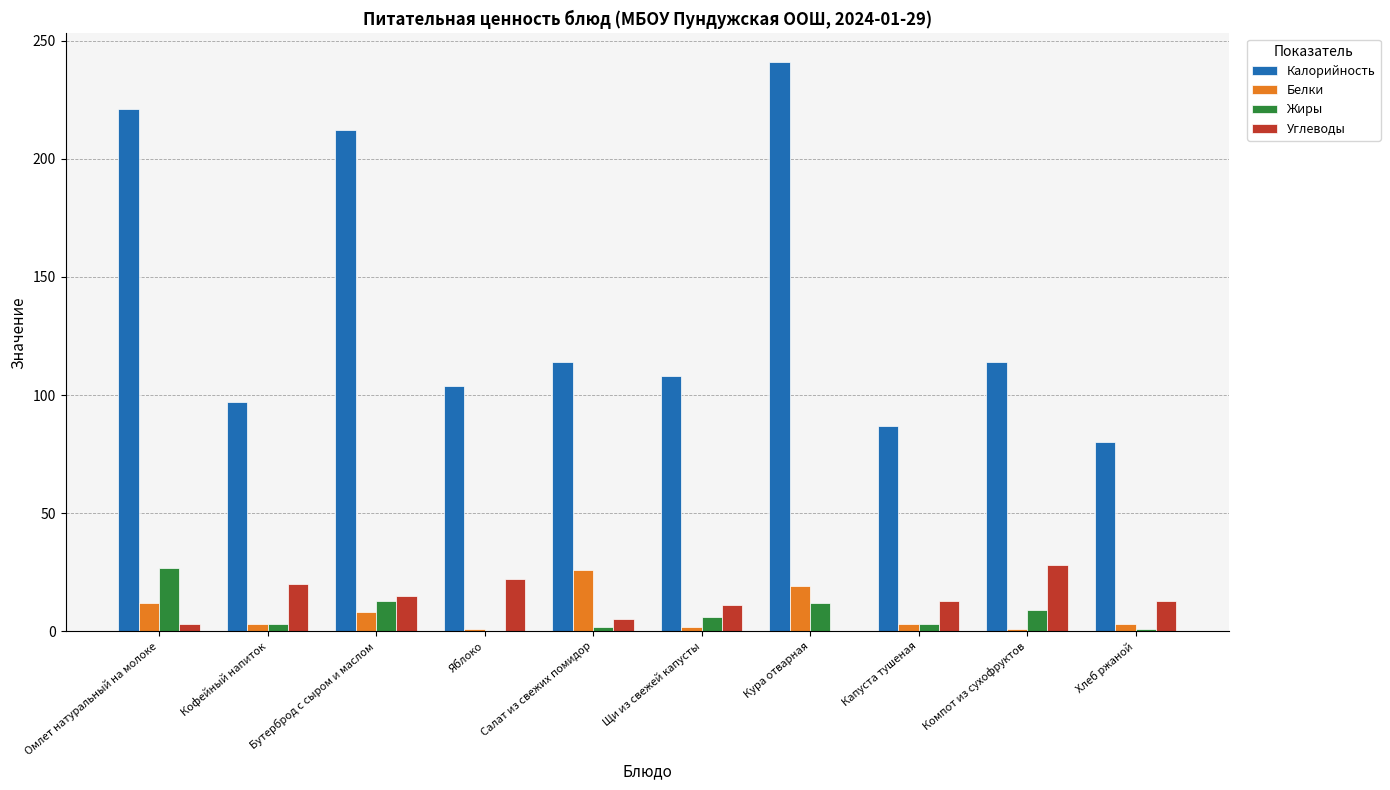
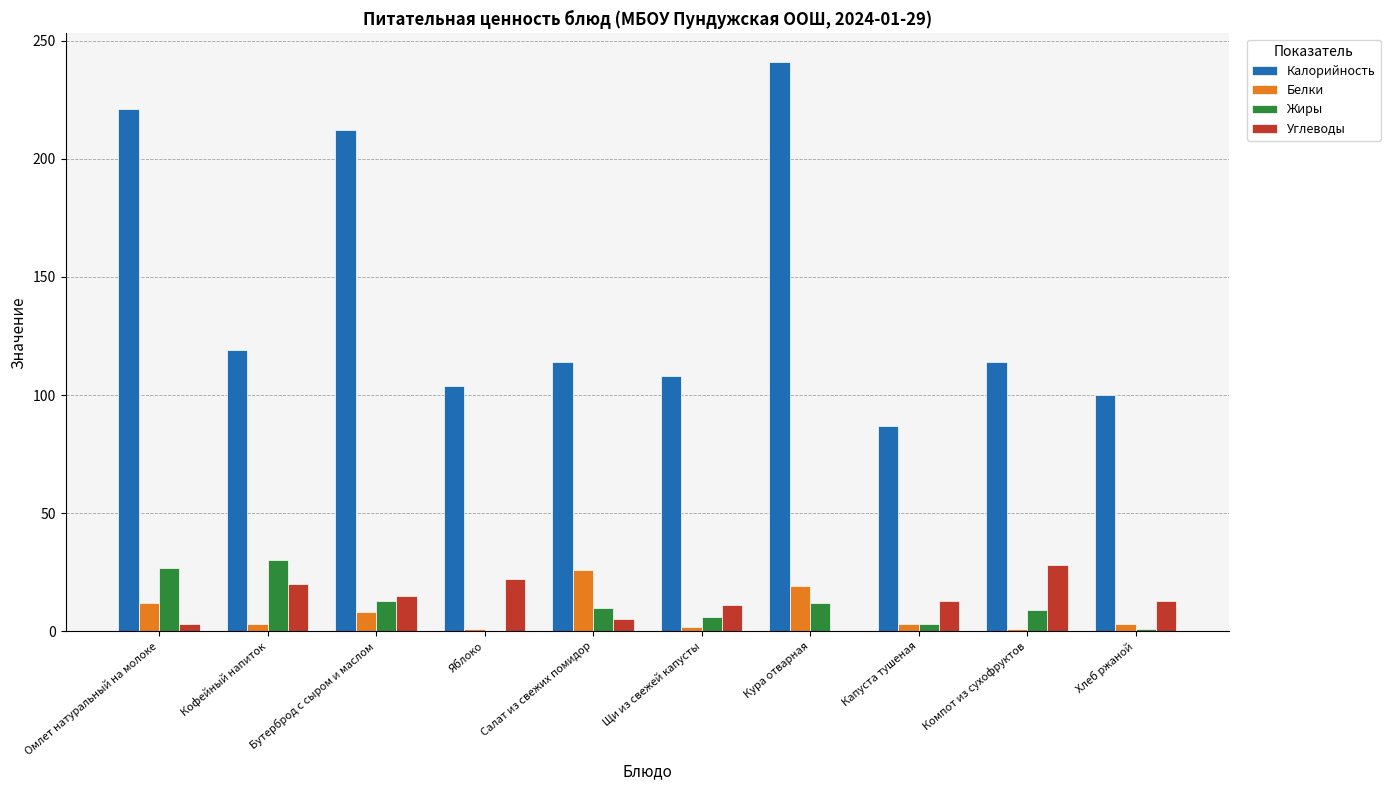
  {
    "Калорийность": {
      "Омлет натуральный на молоке": 221,
-     "Кофейный напиток": 97,
+     "Кофейный напиток": 119,
      "Бутерброд с сыром и маслом": 212,
      "Яблоко": 104,
      "Салат из свежих помидор": 114,
      "Щи из свежей капусты": 108,
      "Кура отварная": 241,
      "Капуста тушеная": 87,
      "Компот из сухофруктов": 114,
-     "Хлеб ржаной": 80
+     "Хлеб ржаной": 100
    },
    "Белки": {
      "Омлет натуральный на молоке": 12,
      "Кофейный напиток": 3,
      "Бутерброд с сыром и маслом": 8,
      "Салат из свежих помидор": 26,
      "Щи из свежей капусты": 2,
      "Кура отварная": 19,
      "Капуста тушеная": 3,
      "Хлеб ржаной": 3
    },
    "Жиры": {
      "Омлет натуральный на молоке": 27,
-     "Кофейный напиток": 3,
+     "Кофейный напиток": 30,
      "Бутерброд с сыром и маслом": 13,
      "Яблоко": 0,
-     "Салат из свежих помидор": 2,
+     "Салат из свежих помидор": 10,
      "Щи из свежей капусты": 6,
      "Кура отварная": 12,
      "Капуста тушеная": 3,
      "Компот из сухофруктов": 9
    },
    "Углеводы": {
      "Омлет натуральный на молоке": 3,
      "Кофейный напиток": 20,
      "Бутерброд с сыром и маслом": 15,
      "Яблоко": 22,
      "Салат из свежих помидор": 5,
      "Щи из свежей капусты": 11,
      "Кура отварная": 0,
      "Капуста тушеная": 13,
      "Компот из сухофруктов": 28,
      "Хлеб ржаной": 13
    }
  }
